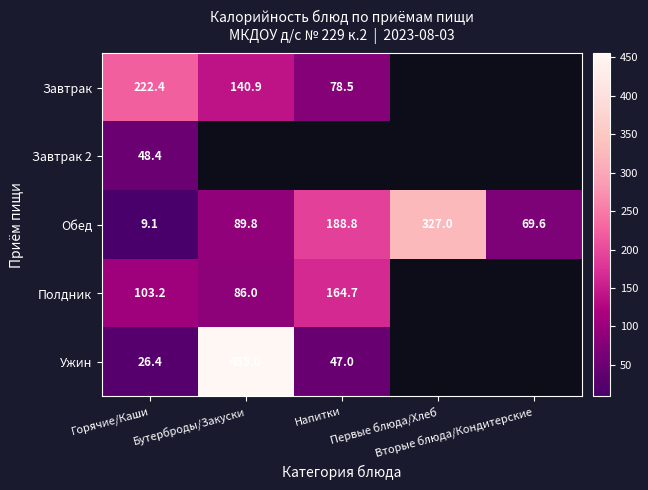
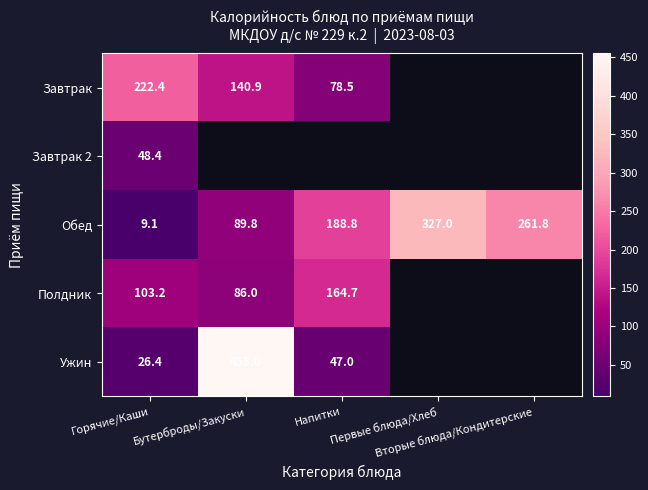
  {
    "Завтрак": {
      "Горячие/Каши": 222.4,
      "Бутерброды/Закуски": 140.9,
      "Напитки": 78.5
    },
    "Завтрак 2": {
      "Горячие/Каши": 48.4
    },
    "Обед": {
      "Горячие/Каши": 9.1,
      "Бутерброды/Закуски": 89.8,
      "Напитки": 188.8,
      "Первые блюда/Хлеб": 327.0,
-     "Вторые блюда/Кондитерские": 69.6
+     "Вторые блюда/Кондитерские": 261.8
    },
    "Полдник": {
      "Горячие/Каши": 103.2,
      "Бутерброды/Закуски": 86.0,
      "Напитки": 164.7
    },
    "Ужин": {
      "Горячие/Каши": 26.4,
      "Напитки": 47.0
    }
  }
